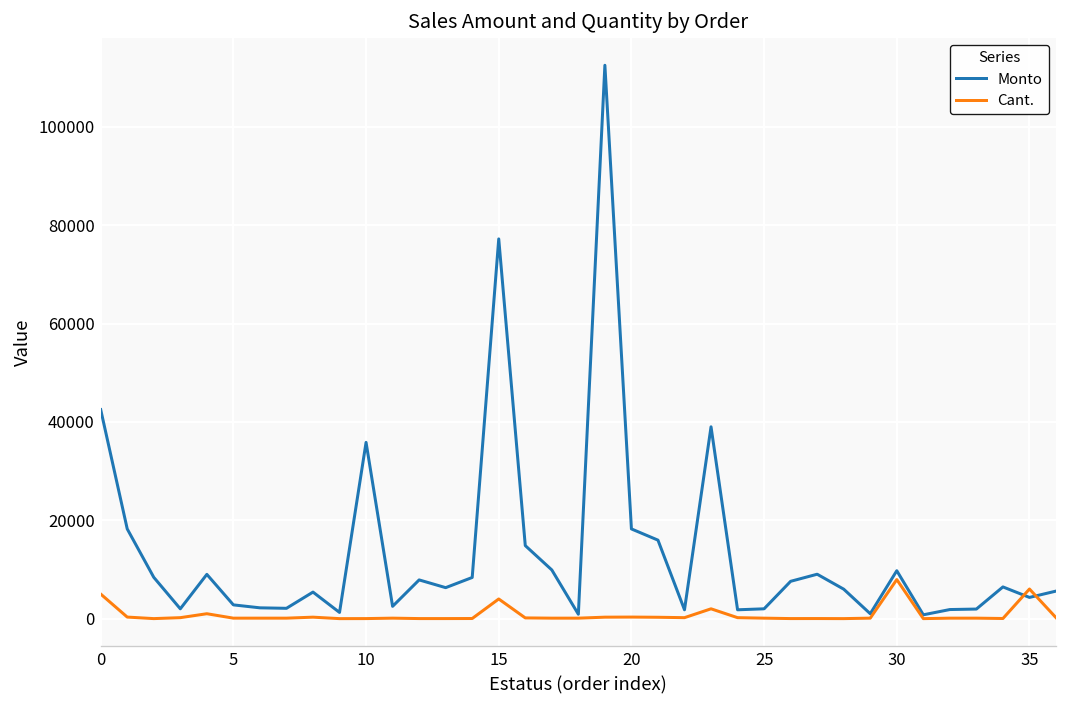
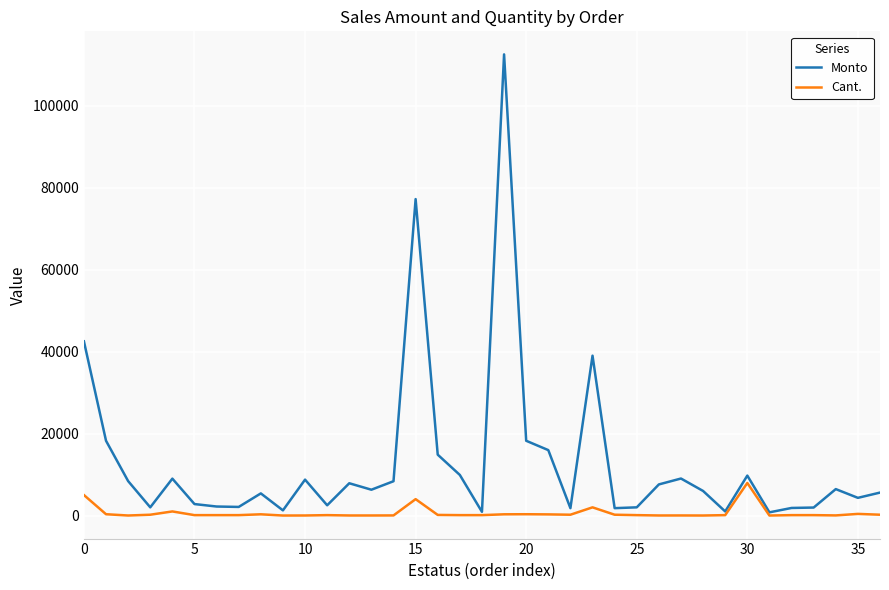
  {
    "Monto": {
      "0": 43000,
      "5": 3000,
-     "10": 36000,
+     "10": 9000,
      "15": 77000,
      "20": 18000,
      "25": 2000,
      "30": 10000,
      "35": 4000
    },
    "Cant.": {
      "0": 5000,
      "5": 0,
      "10": 0,
      "15": 4000,
      "20": 0,
      "25": 0,
      "30": 8000,
-     "35": 6000
+     "35": 0
    }
  }
